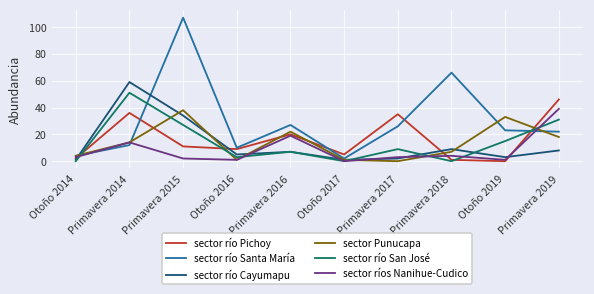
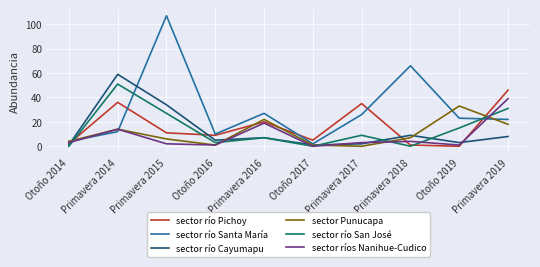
  {
    "sector río Pichoy": {
      "Primavera 2014": 36,
      "Primavera 2015": 11,
      "Otoño 2017": 5,
      "Primavera 2017": 35,
      "Primavera 2019": 46
    },
    "sector Punucapa": {
-     "Primavera 2015": 38,
+     "Primavera 2015": 6,
      "Otoño 2019": 33,
      "Primavera 2019": 18
    },
    "sector ríos Nanihue-Cudico": {
      "Primavera 2015": 2,
      "Primavera 2018": 4,
      "Primavera 2019": 39
    }
  }
